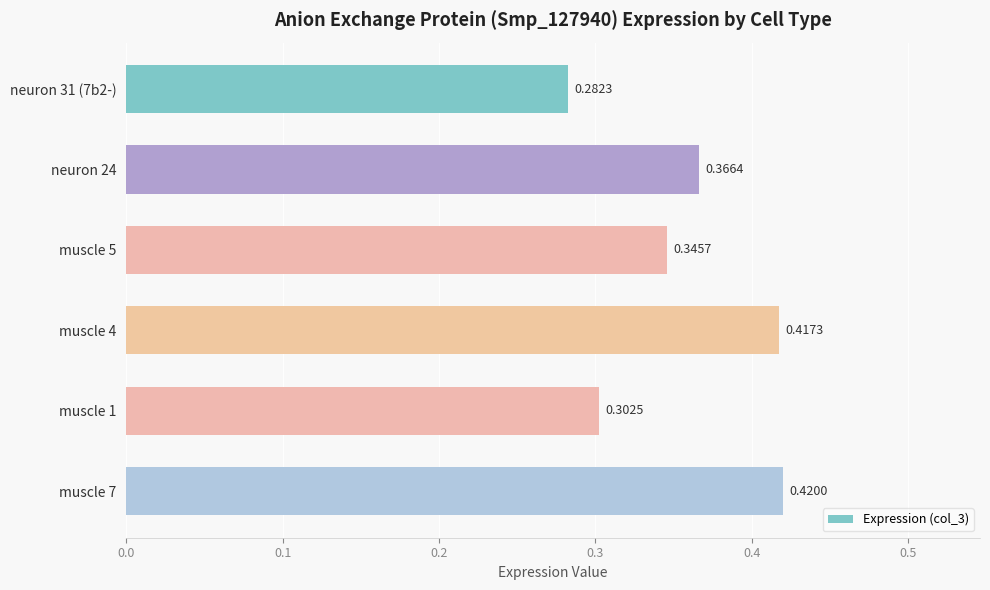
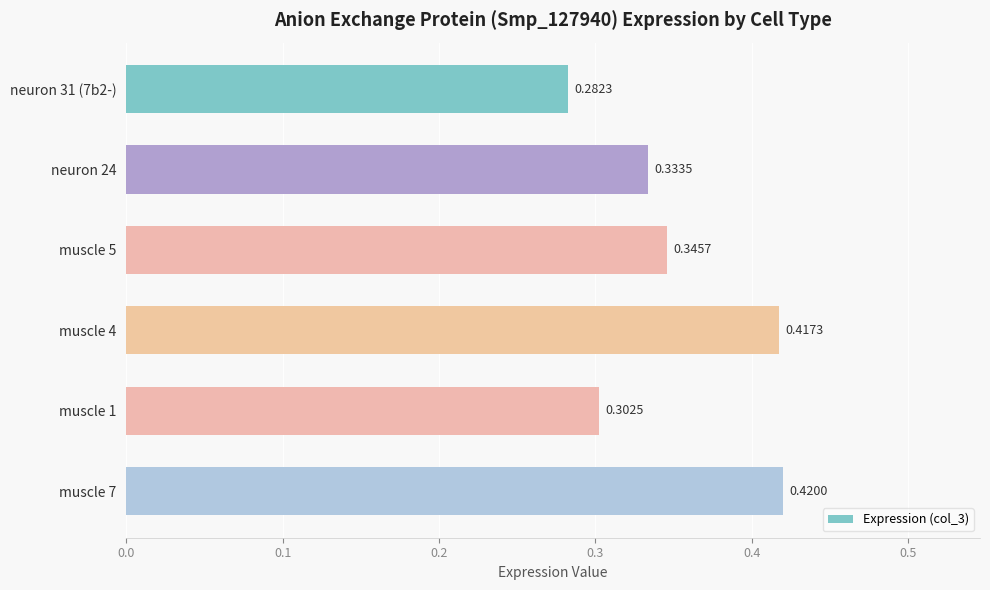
  {
    "neuron 31 (7b2-)": 0.2823,
-   "neuron 24": 0.3664,
+   "neuron 24": 0.3335,
    "muscle 5": 0.3457,
    "muscle 4": 0.4173,
    "muscle 1": 0.3025,
    "muscle 7": 0.4200
  }
